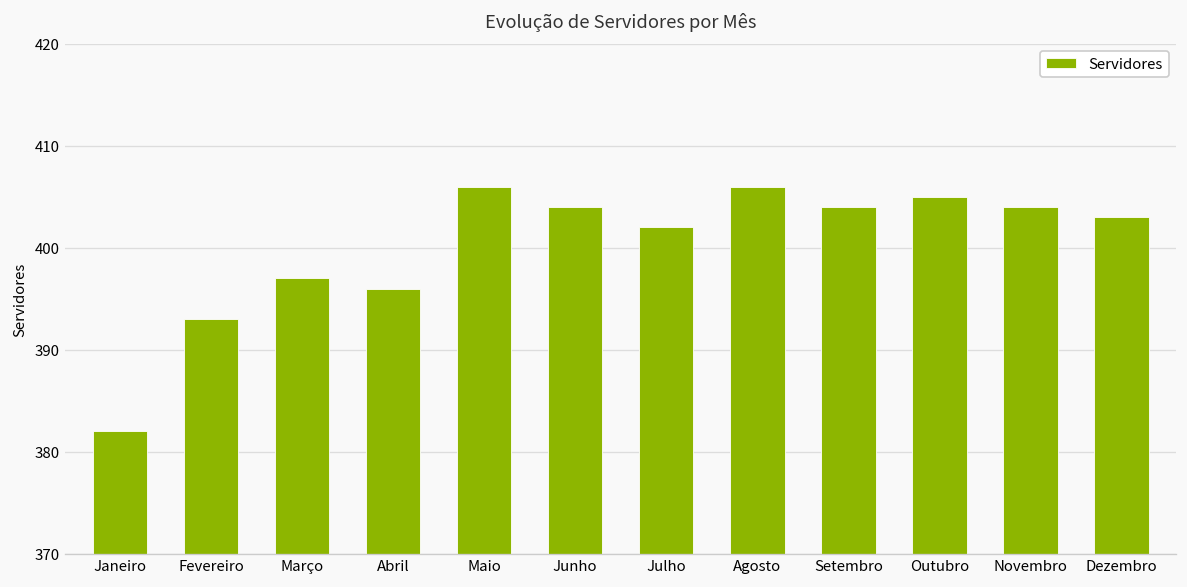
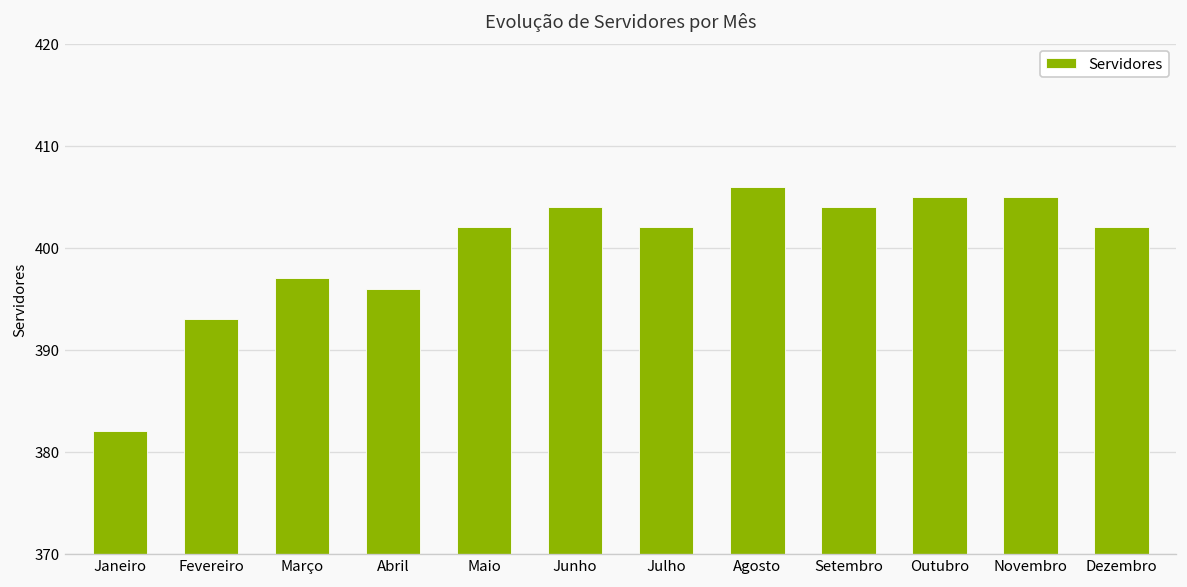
  {
    "Janeiro": 382,
    "Fevereiro": 393,
    "Março": 397,
    "Abril": 396,
-   "Maio": 406,
+   "Maio": 402,
    "Junho": 404,
    "Julho": 402,
    "Agosto": 406,
    "Setembro": 404,
    "Outubro": 405,
-   "Novembro": 404,
-   "Dezembro": 403
+   "Novembro": 405,
+   "Dezembro": 402
  }
